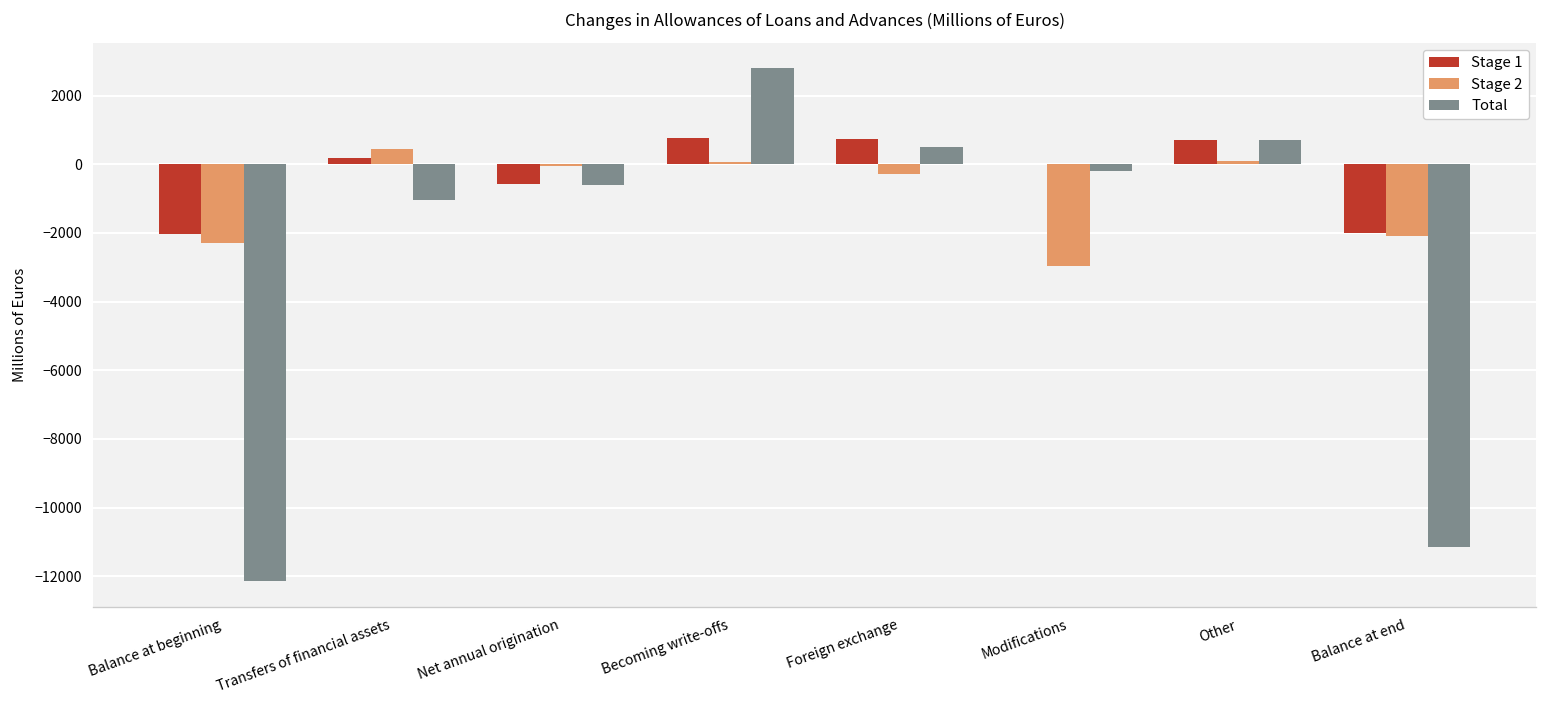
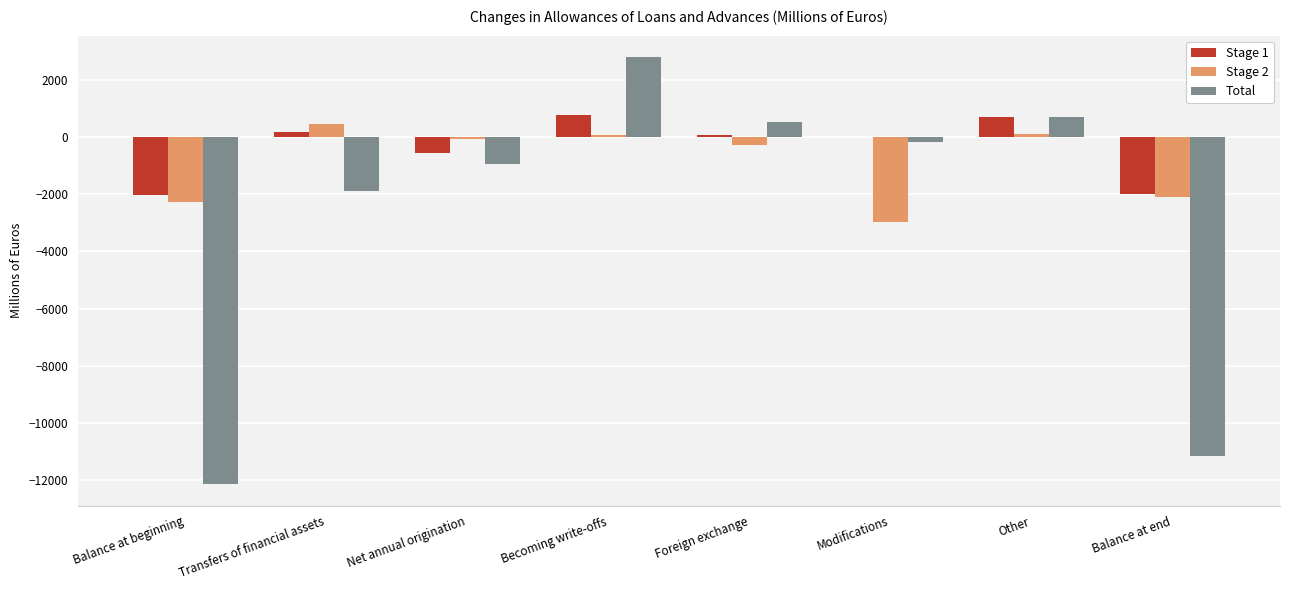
  {
    "Stage 1": {
      "Balance at beginning": -2000,
      "Transfers of financial assets": 200,
      "Net annual origination": -600,
      "Becoming write-offs": 800,
-     "Foreign exchange": 700,
+     "Foreign exchange": 100,
      "Other": 700,
      "Balance at end": -2000
    },
    "Stage 2": {
      "Balance at beginning": -2300,
      "Transfers of financial assets": 400,
      "Foreign exchange": -300,
      "Modifications": -3000,
      "Other": 100,
      "Balance at end": -2100
    },
    "Total": {
      "Balance at beginning": -12100,
-     "Transfers of financial assets": -1000,
-     "Net annual origination": -600,
+     "Transfers of financial assets": -1900,
+     "Net annual origination": -900,
      "Becoming write-offs": 2800,
      "Foreign exchange": 500,
      "Modifications": -200,
      "Other": 700,
      "Balance at end": -11100
    }
  }
